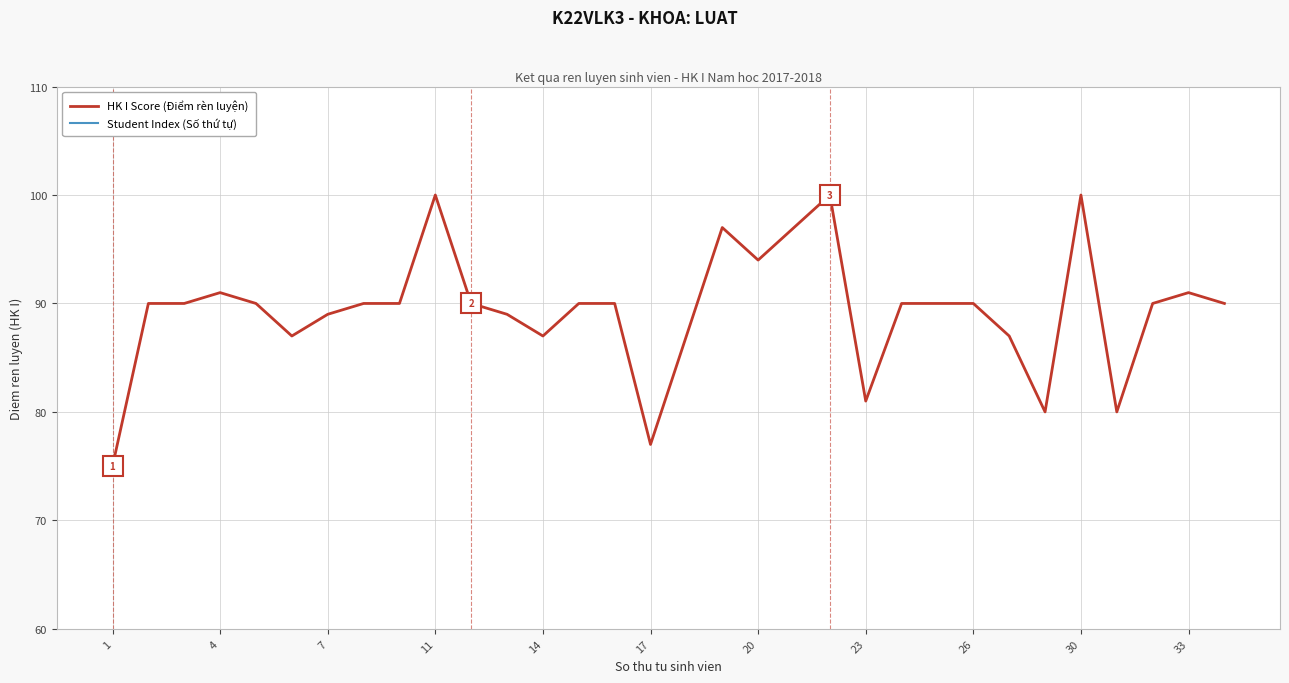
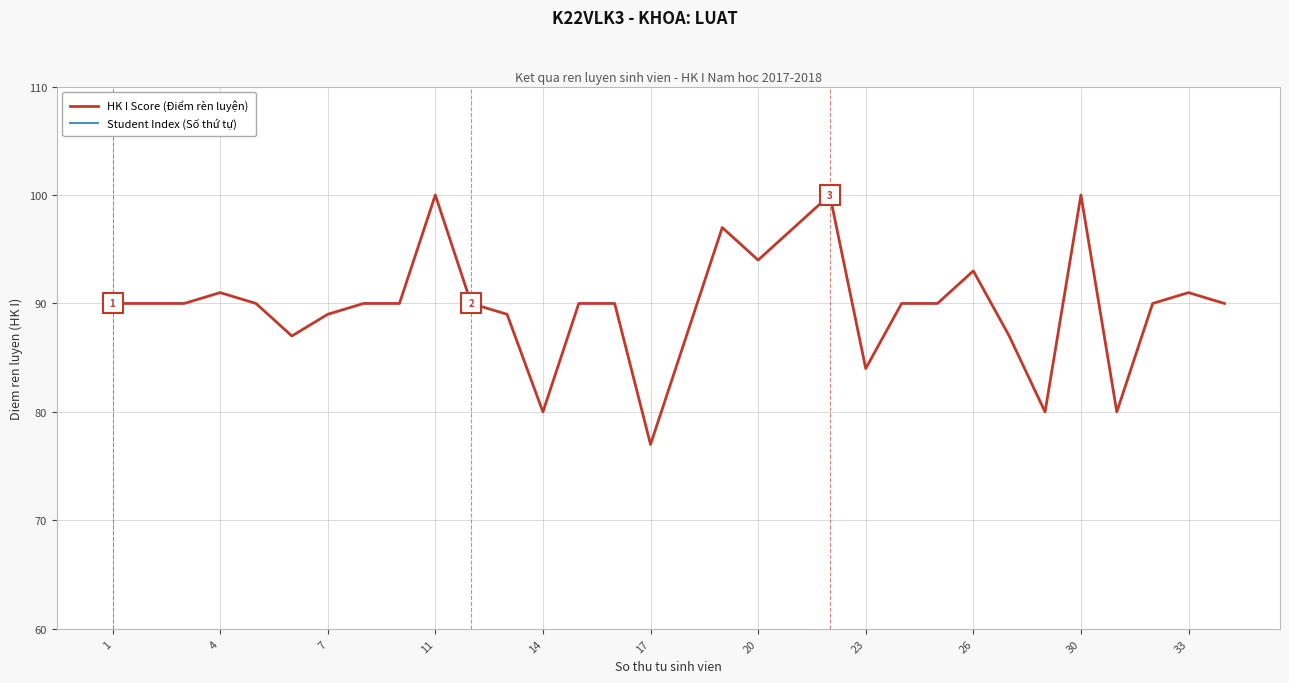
  {
    "HK I Score (Điểm rèn luyện)": {
-     "1": 75,
+     "1": 90,
      "4": 91,
      "7": 89,
      "11": 100,
-     "14": 87,
+     "14": 80,
      "17": 77,
      "20": 94,
-     "23": 81,
-     "26": 90,
+     "23": 84,
+     "26": 93,
      "30": 100,
      "33": 91
    }
  }
